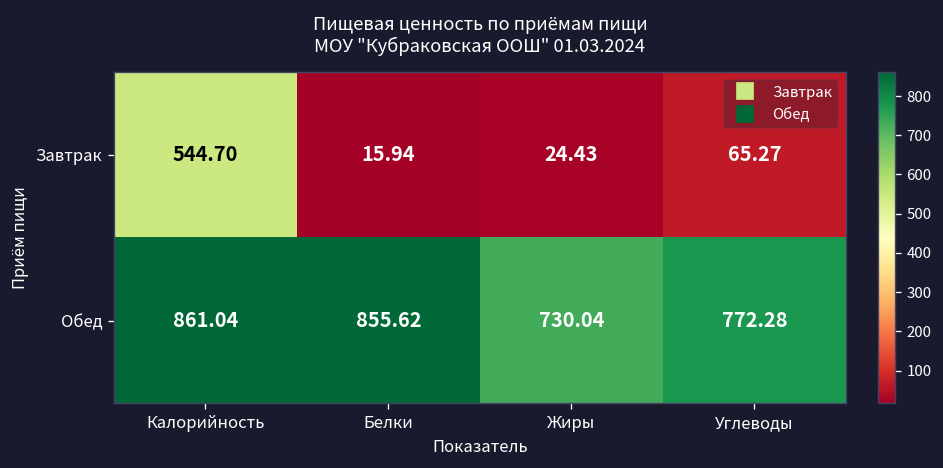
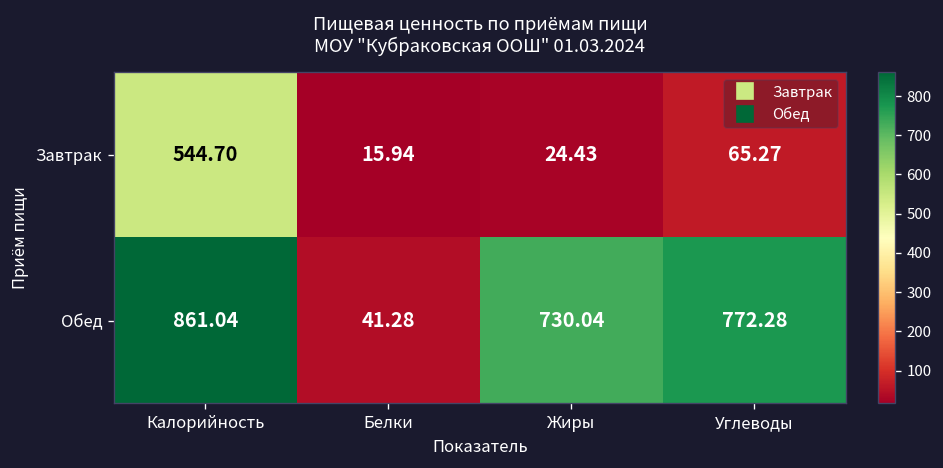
  {
    "Завтрак": {
      "Калорийность": 544.70,
      "Белки": 15.94,
      "Жиры": 24.43,
      "Углеводы": 65.27
    },
    "Обед": {
      "Калорийность": 861.04,
-     "Белки": 855.62,
+     "Белки": 41.28,
      "Жиры": 730.04,
      "Углеводы": 772.28
    }
  }
